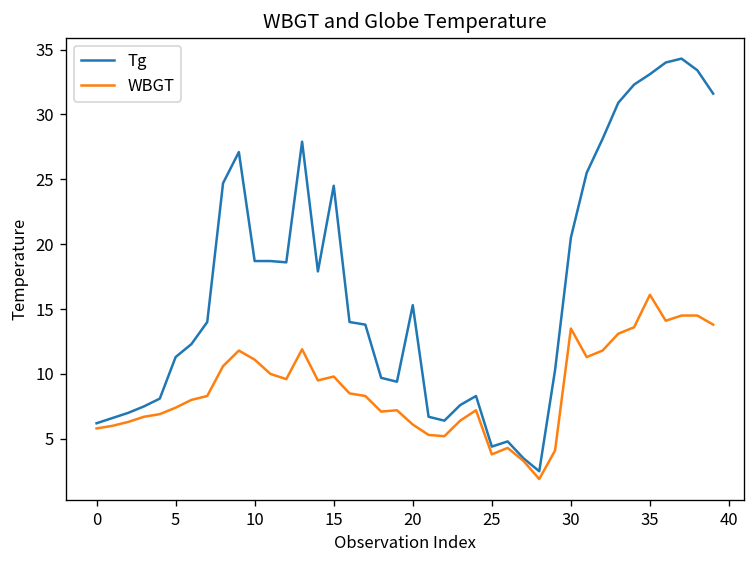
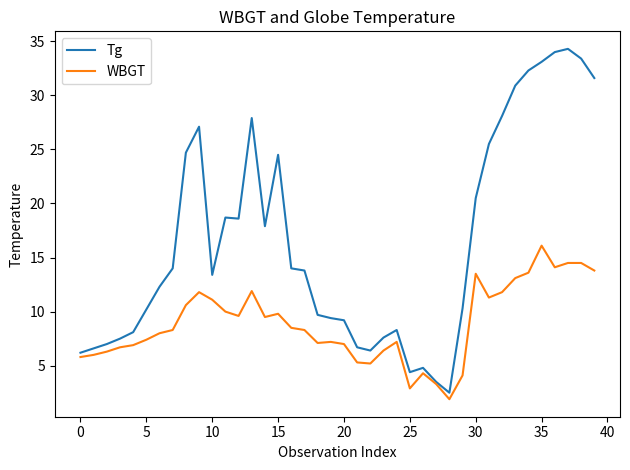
  {
    "Tg": {
      "0": 6.2,
-     "5": 11.3,
-     "10": 18.7,
+     "5": 10.2,
+     "10": 13.4,
      "15": 24.5,
-     "20": 15.3,
+     "20": 9.2,
      "25": 4.4,
      "30": 20.5,
      "35": 33.1
    },
    "WBGT": {
      "0": 5.8,
      "5": 7.4,
      "10": 11.1,
      "15": 9.8,
-     "20": 6.1,
-     "25": 3.8,
+     "20": 7.0,
+     "25": 2.9,
      "30": 13.5,
      "35": 16.1
    }
  }
